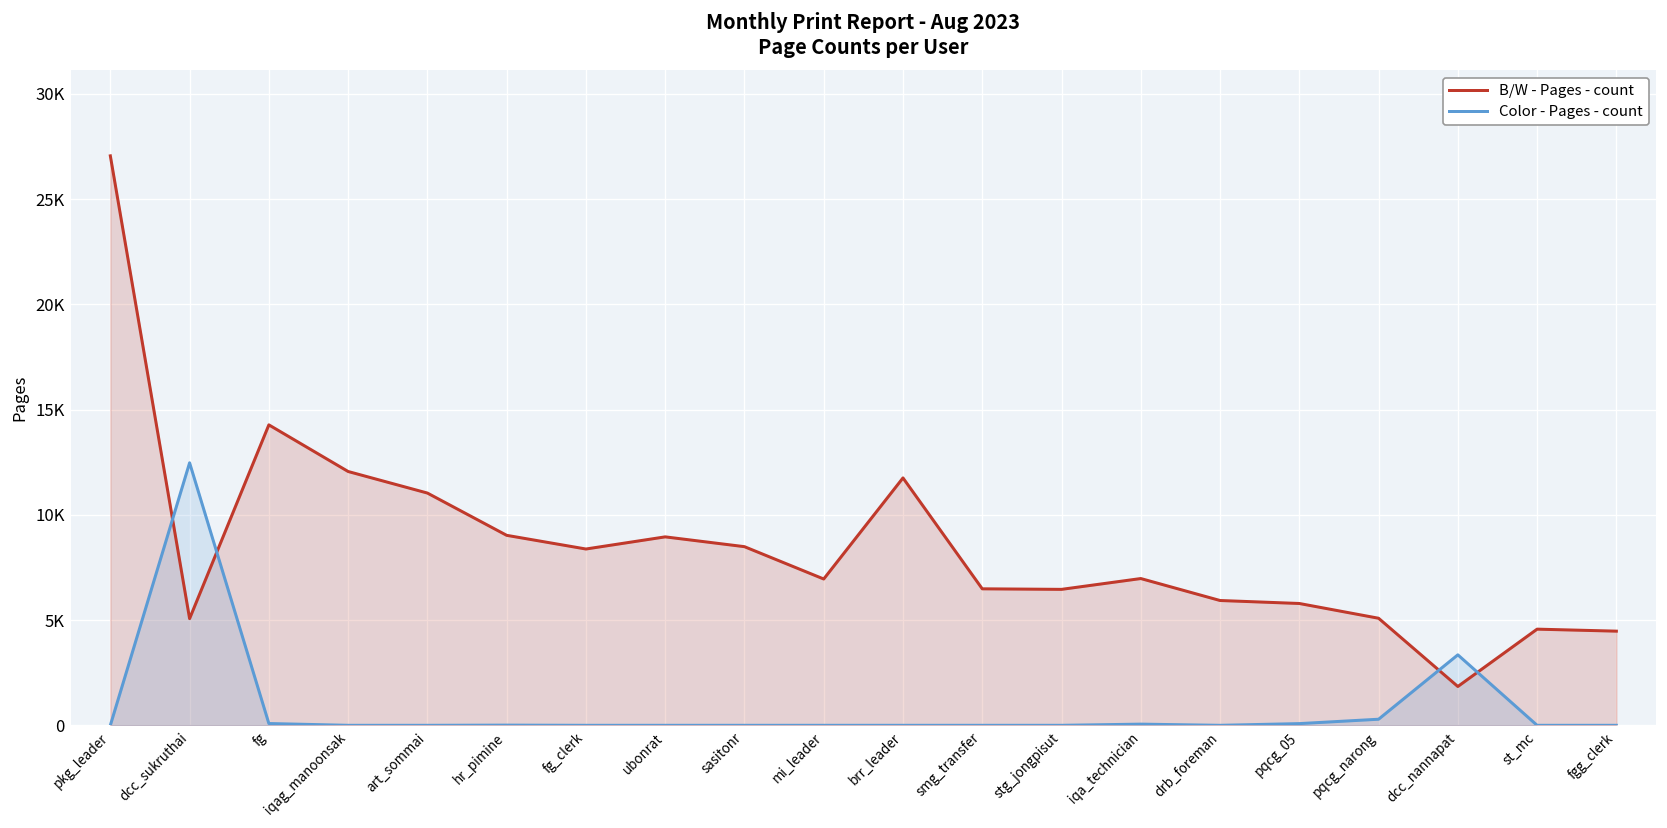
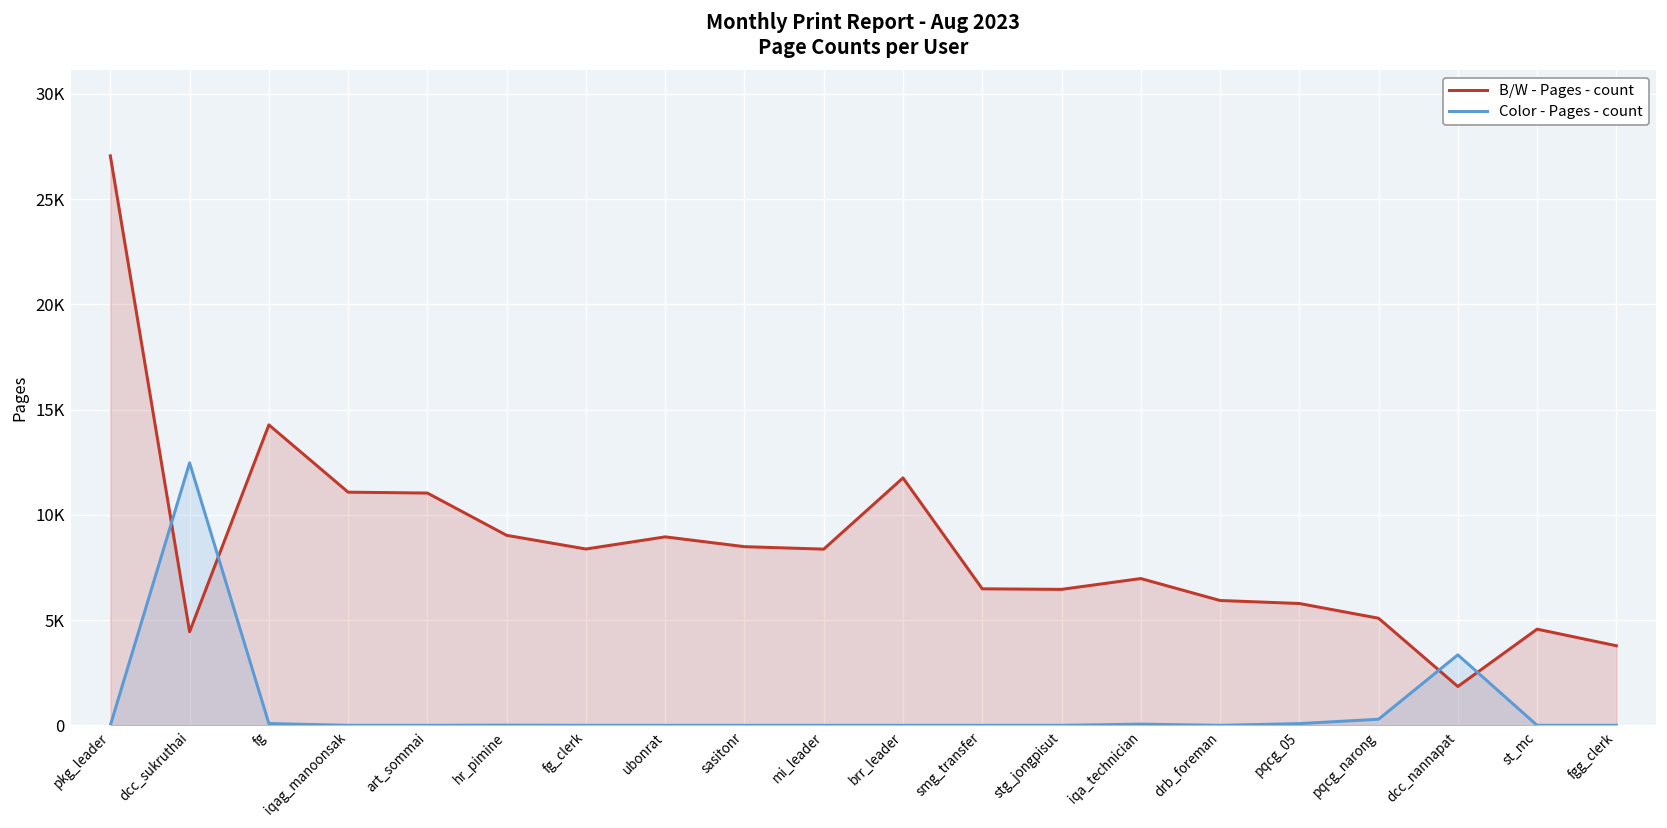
  {
    "B/W - Pages - count": {
      "pkg_leader": 27100,
-     "dcc_sukruthai": 5100,
+     "dcc_sukruthai": 4400,
      "fg": 14300,
-     "iqag_manoonsak": 12100,
+     "iqag_manoonsak": 11100,
      "art_sommai": 11000,
      "hr_pimine": 9000,
      "fg_clerk": 8400,
      "ubonrat": 9000,
      "sasitonr": 8500,
-     "mi_leader": 7000,
+     "mi_leader": 8400,
      "brr_leader": 11800,
      "smg_transfer": 6500,
      "stg_jongpisut": 6500,
      "iqa_technician": 7000,
      "drb_foreman": 5900,
      "pqcg_05": 5800,
      "pqcg_narong": 5100,
      "dcc_nannapat": 1800,
      "st_mc": 4600,
-     "fgg_clerk": 4500
+     "fgg_clerk": 3800
    },
    "Color - Pages - count": {
      "pkg_leader": 0,
      "dcc_sukruthai": 12500,
      "fg": 100,
      "iqag_manoonsak": 0,
      "art_sommai": 0,
      "hr_pimine": 0,
      "fg_clerk": 0,
      "ubonrat": 0,
      "sasitonr": 0,
      "mi_leader": 0,
      "brr_leader": 0,
      "smg_transfer": 0,
      "stg_jongpisut": 0,
      "iqa_technician": 100,
      "drb_foreman": 0,
      "pqcg_05": 100,
      "pqcg_narong": 300,
      "dcc_nannapat": 3300,
      "st_mc": 0,
      "fgg_clerk": 0
    }
  }
